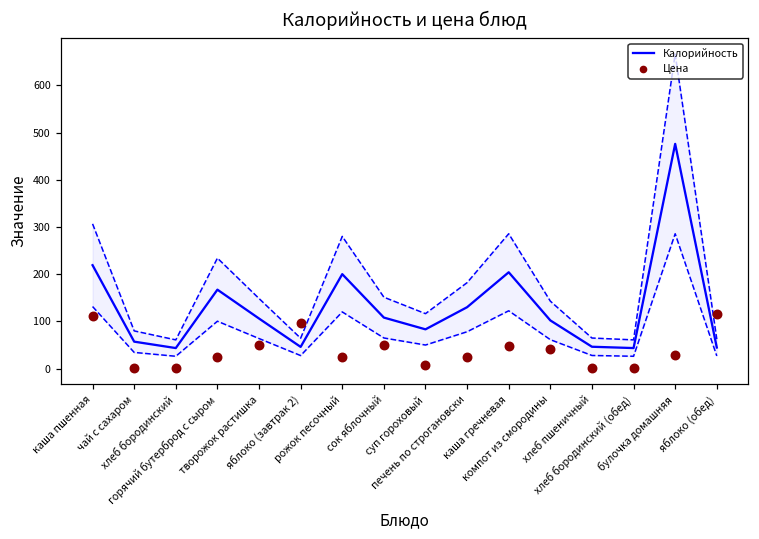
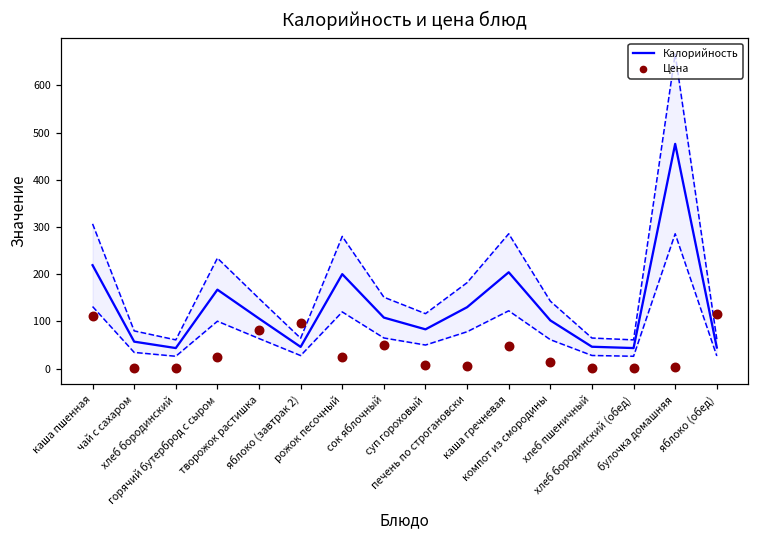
  {
    "Цена": {
-     "творожок растишка": 50,
-     "печень по строгановски": 20,
-     "компот из смородины": 40,
-     "булочка домашняя": 30
+     "творожок растишка": 80,
+     "печень по строгановски": 0,
+     "компот из смородины": 10,
+     "булочка домашняя": 0
    }
  }
